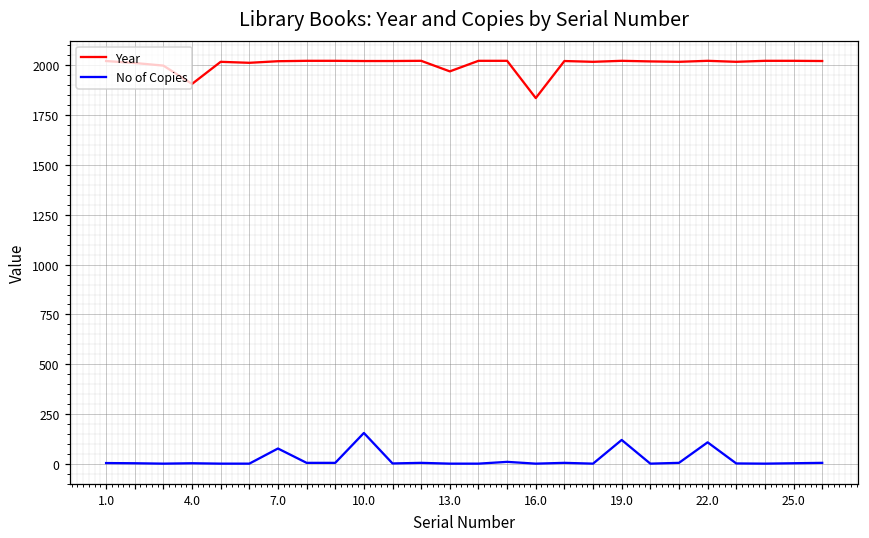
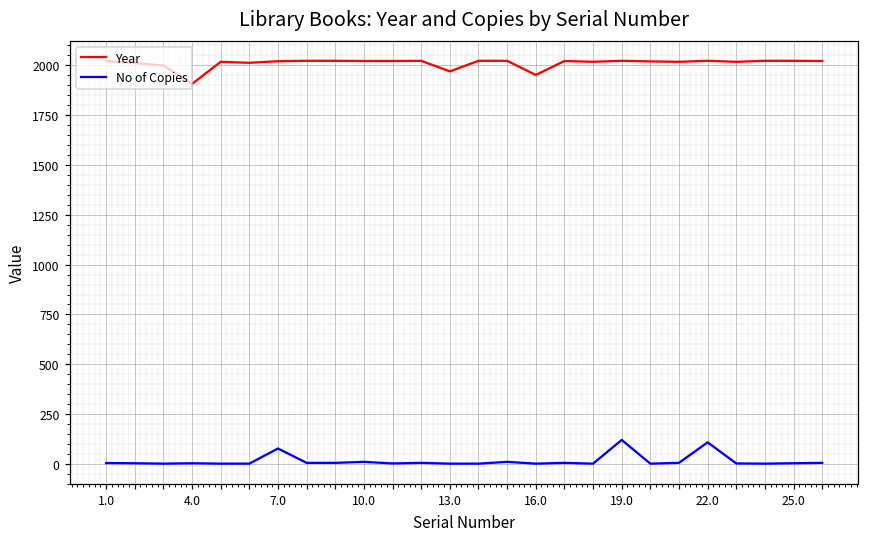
  {
    "Year": {
      "7.0": 2020,
      "10.0": 2020,
      "13.0": 1970,
-     "16.0": 1840,
+     "16.0": 1950,
      "19.0": 2020,
      "22.0": 2020,
      "25.0": 2020
    },
    "No of Copies": {
      "1.0": 0,
      "4.0": 0,
      "7.0": 80,
-     "10.0": 160,
+     "10.0": 10,
      "13.0": 0,
      "16.0": 0,
      "19.0": 120,
      "22.0": 110,
      "25.0": 0
    }
  }
